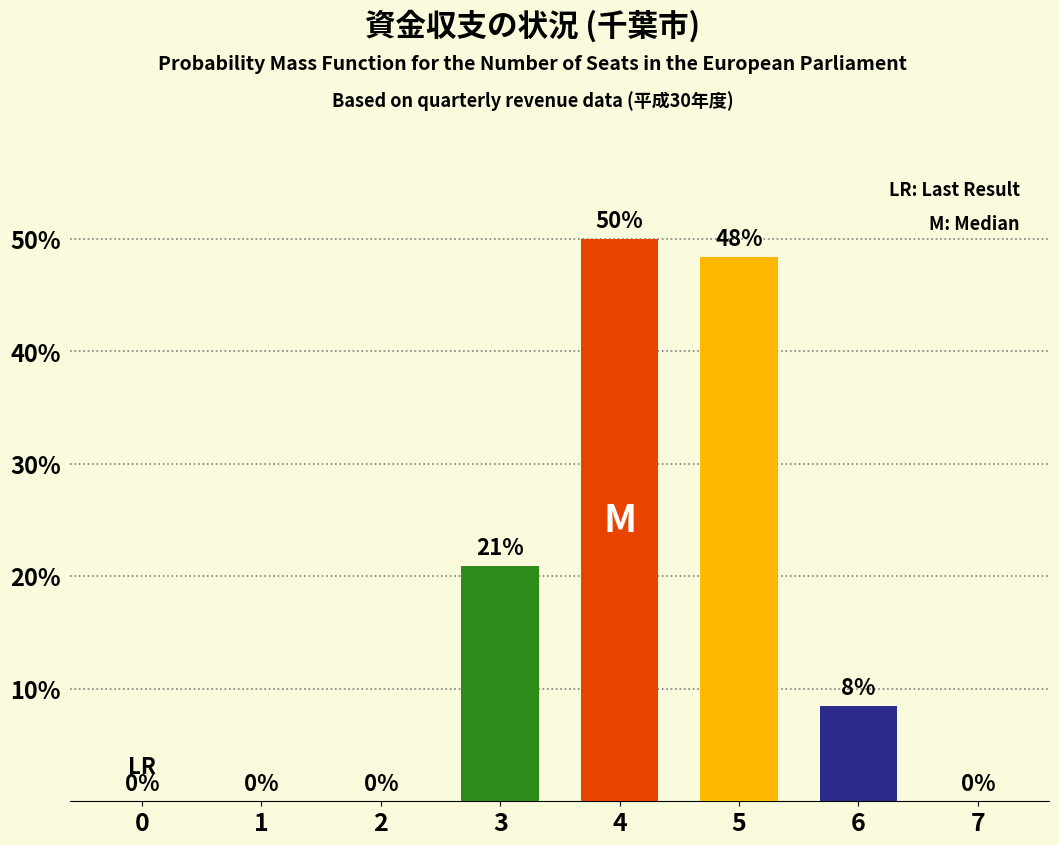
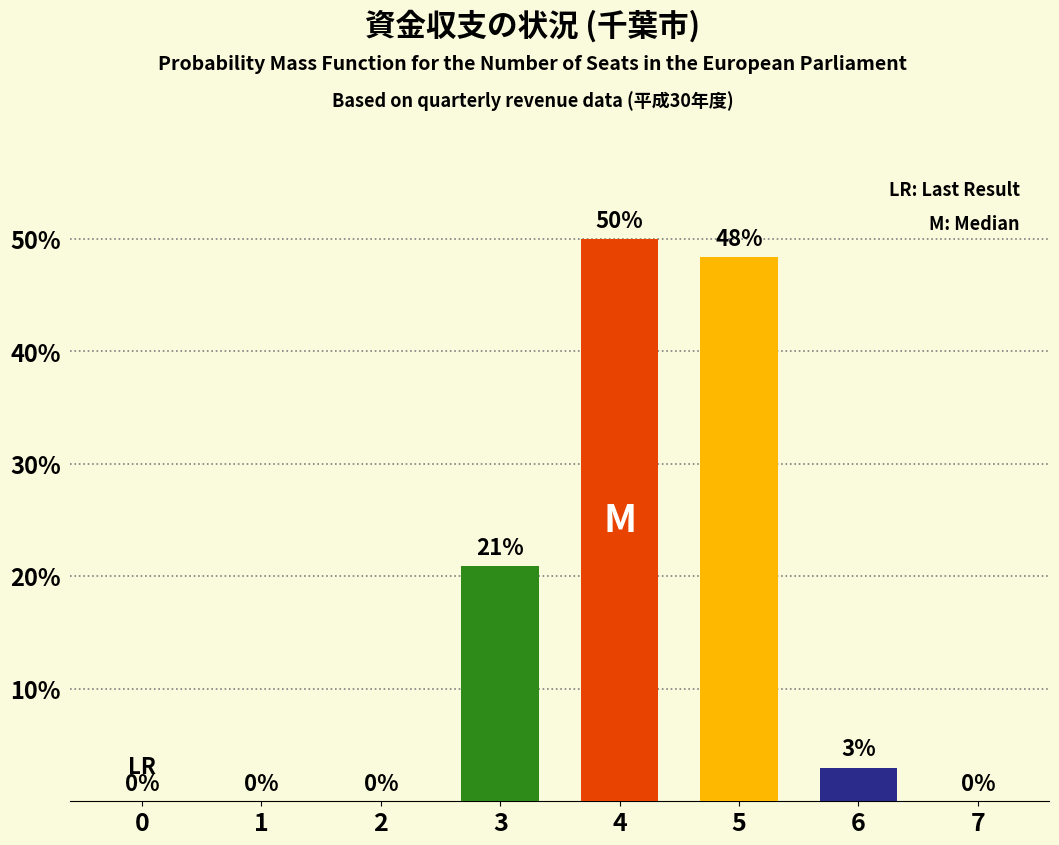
  {
    "1": "0%",
    "2": "0%",
    "3": "21%",
    "4": "50%",
    "5": "48%",
-   "6": "8%",
+   "6": "3%",
    "7": "0%"
  }
